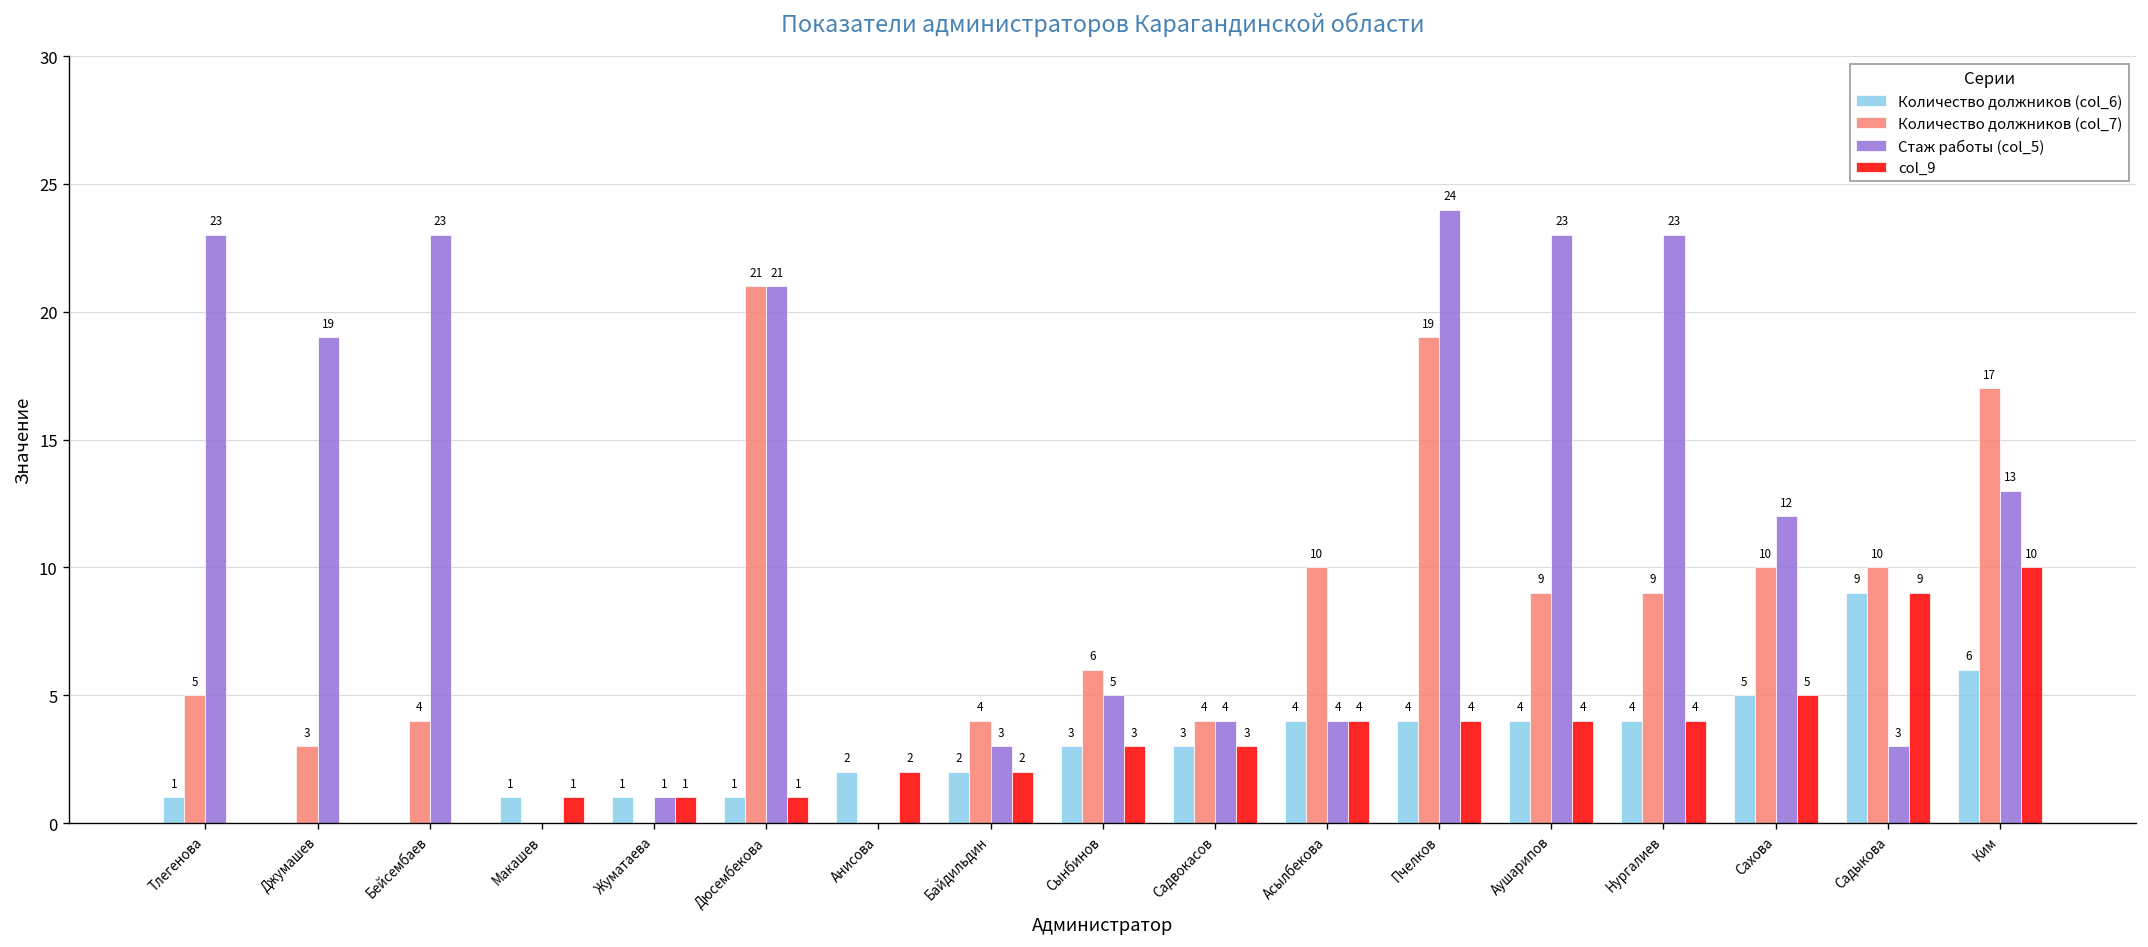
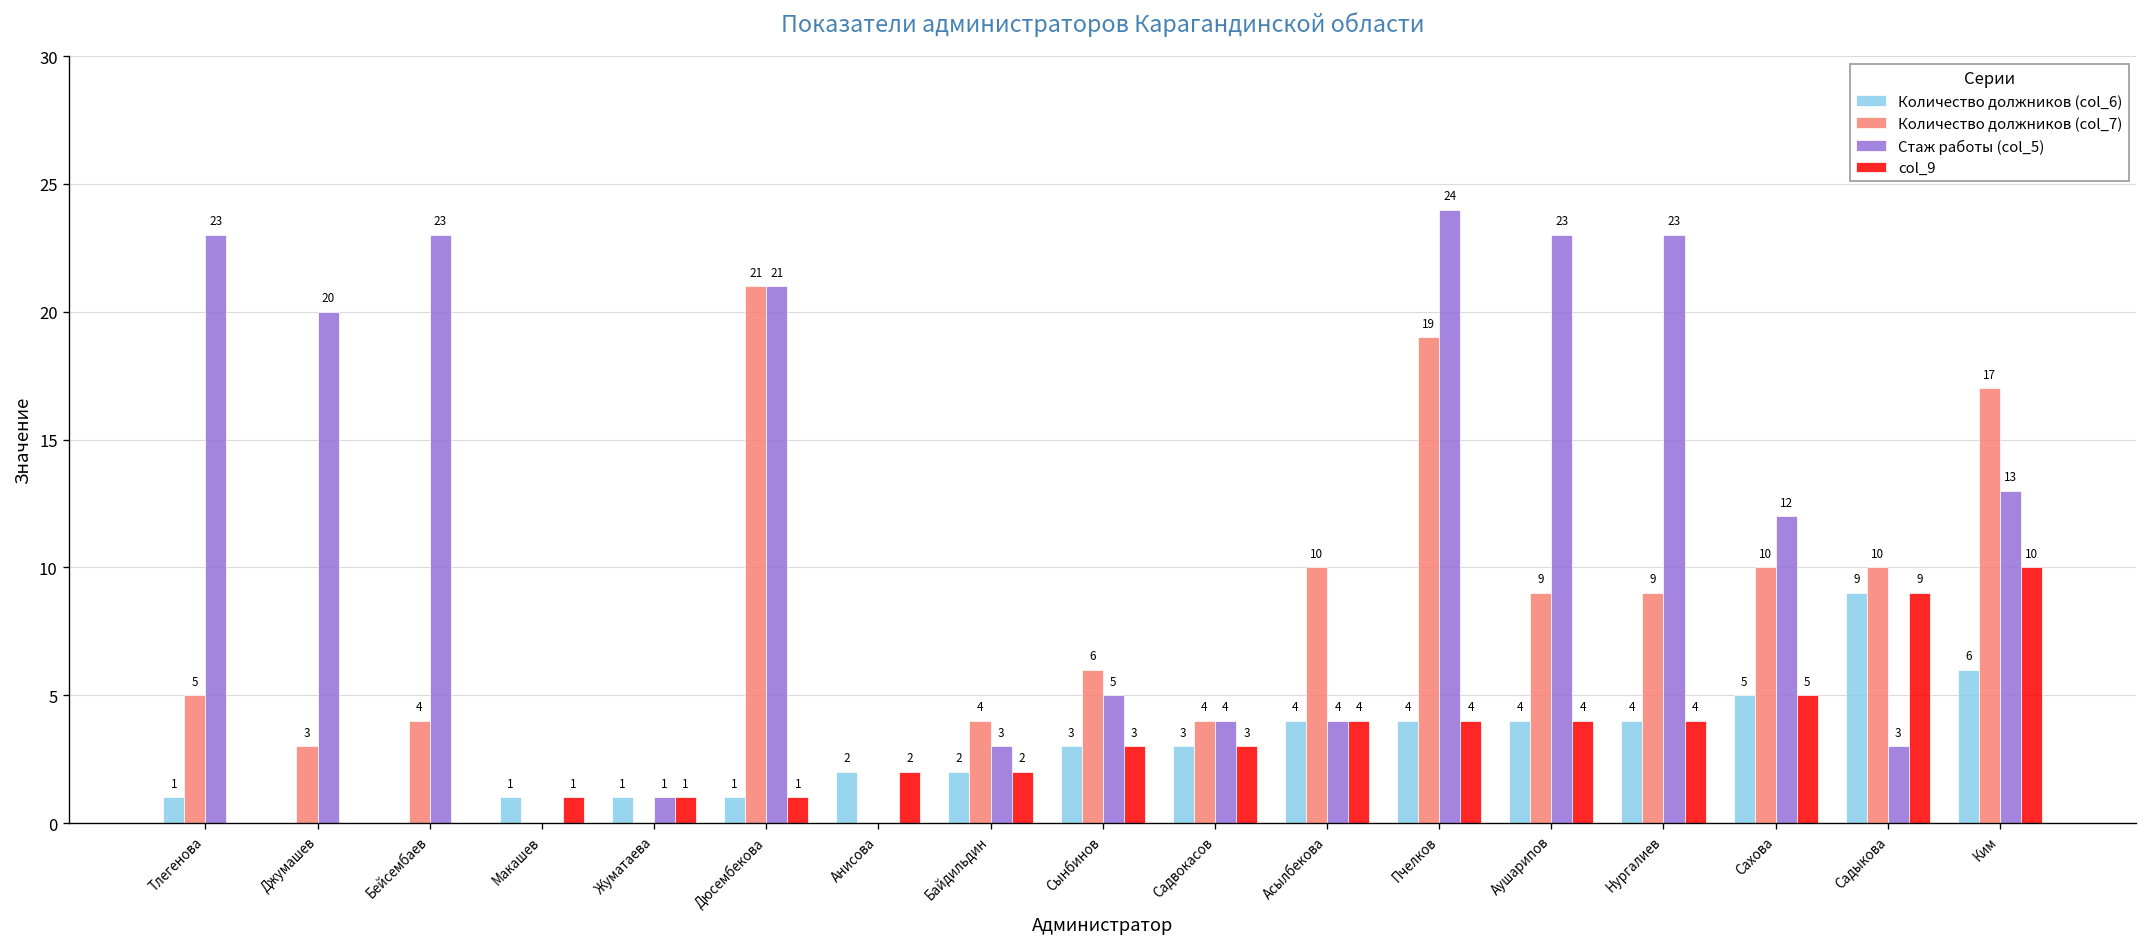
  {
    "Количество должников (col_6)": {
      "Тлегенова": 1,
      "Макашев": 1,
      "Жуматаева": 1,
      "Дюсембекова": 1,
      "Анисова": 2,
      "Байдильдин": 2,
      "Сынбинов": 3,
      "Садвокасов": 3,
      "Асылбекова": 4,
      "Пчелков": 4,
      "Аушарипов": 4,
      "Нургалиев": 4,
      "Сахова": 5,
      "Садыкова": 9,
      "Ким": 6
    },
    "Количество должников (col_7)": {
      "Тлегенова": 5,
      "Джумашев": 3,
      "Бейсембаев": 4,
      "Дюсембекова": 21,
      "Байдильдин": 4,
      "Сынбинов": 6,
      "Садвокасов": 4,
      "Асылбекова": 10,
      "Пчелков": 19,
      "Аушарипов": 9,
      "Нургалиев": 9,
      "Сахова": 10,
      "Садыкова": 10,
      "Ким": 17
    },
    "Стаж работы (col_5)": {
      "Тлегенова": 23,
-     "Джумашев": 19,
+     "Джумашев": 20,
      "Бейсембаев": 23,
      "Жуматаева": 1,
      "Дюсембекова": 21,
      "Байдильдин": 3,
      "Сынбинов": 5,
      "Садвокасов": 4,
      "Асылбекова": 4,
      "Пчелков": 24,
      "Аушарипов": 23,
      "Нургалиев": 23,
      "Сахова": 12,
      "Садыкова": 3,
      "Ким": 13
    },
    "col_9": {
      "Макашев": 1,
      "Жуматаева": 1,
      "Дюсембекова": 1,
      "Анисова": 2,
      "Байдильдин": 2,
      "Сынбинов": 3,
      "Садвокасов": 3,
      "Асылбекова": 4,
      "Пчелков": 4,
      "Аушарипов": 4,
      "Нургалиев": 4,
      "Сахова": 5,
      "Садыкова": 9,
      "Ким": 10
    }
  }
